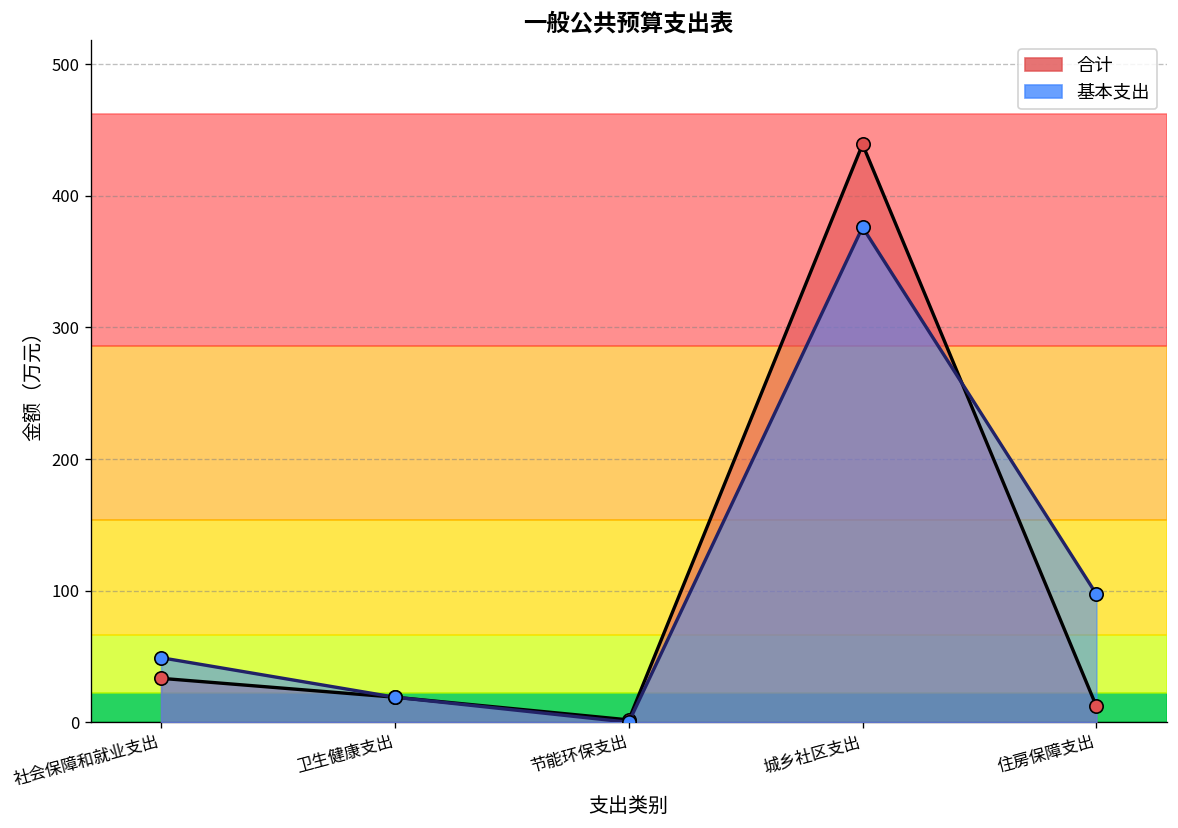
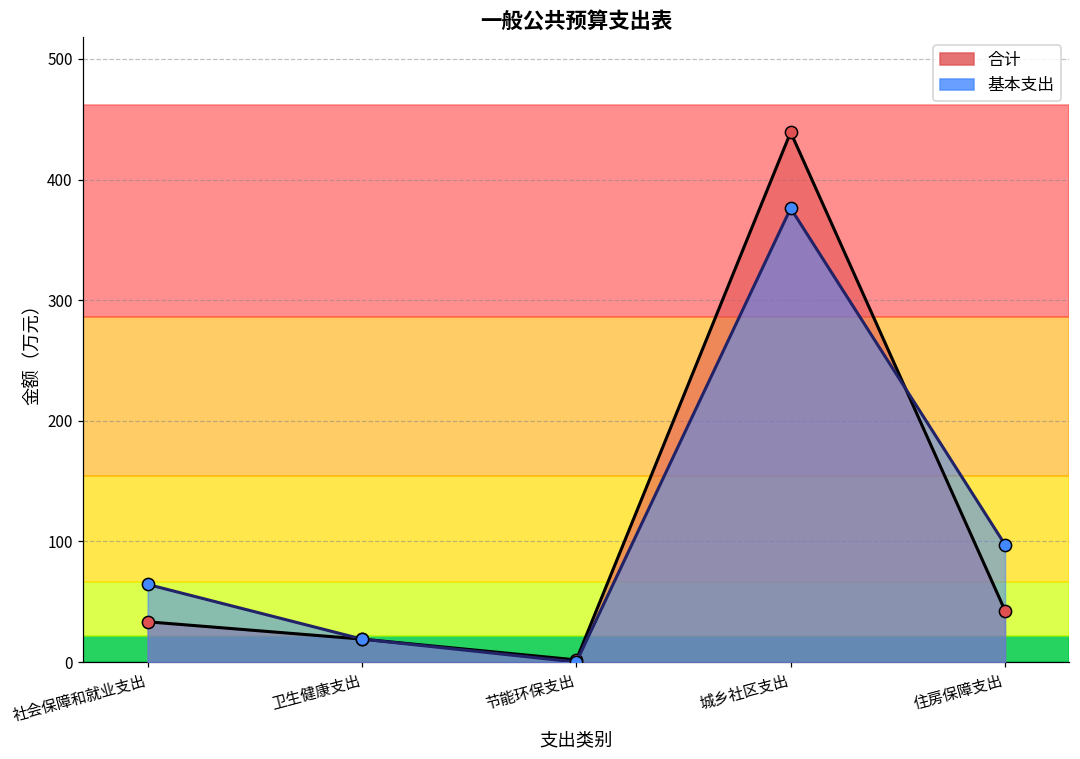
  {
    "合计": {
      "社会保障和就业支出": 33,
      "城乡社区支出": 439,
-     "住房保障支出": 12
+     "住房保障支出": 43
    },
    "基本支出": {
-     "社会保障和就业支出": 49,
+     "社会保障和就业支出": 64,
      "城乡社区支出": 376,
      "住房保障支出": 97
    }
  }
